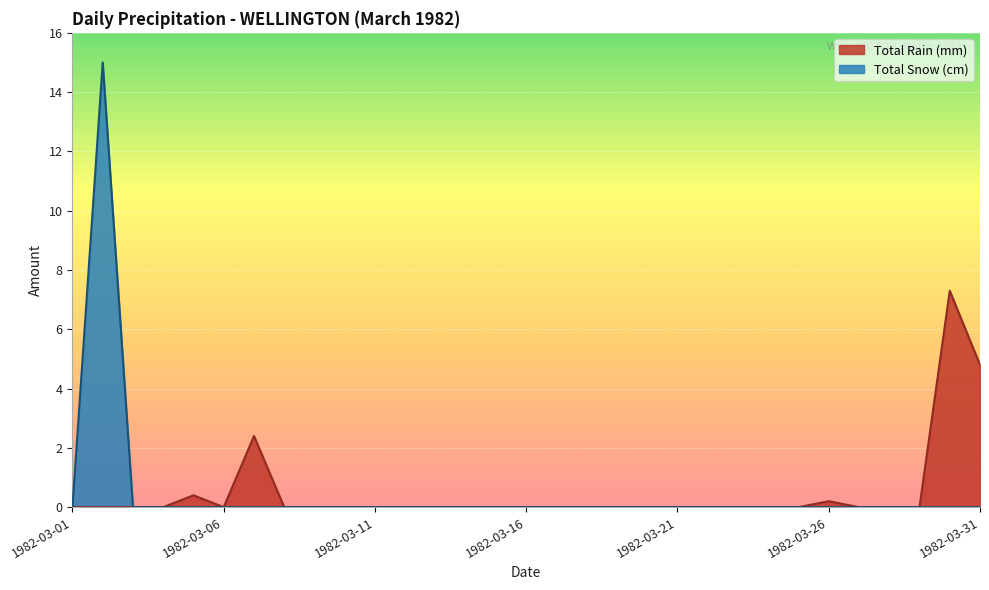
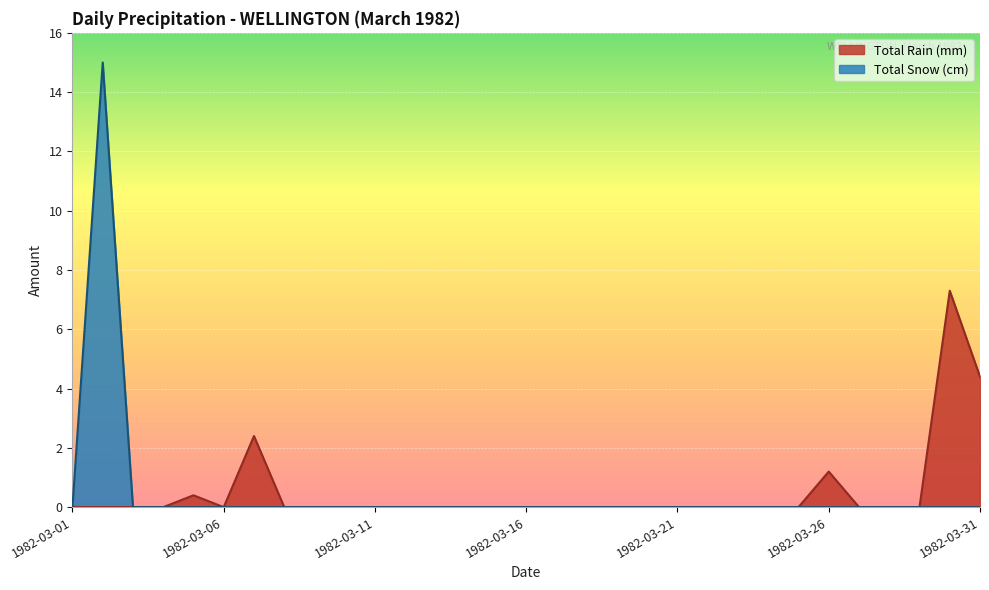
  {
    "Total Rain (mm)": {
-     "1982-03-26": 0.2,
-     "1982-03-31": 4.8
+     "1982-03-26": 1.2,
+     "1982-03-31": 4.4
    },
    "Total Snow (cm)": {
      "1982-03-26": 0.0,
      "1982-03-31": 0.0
    }
  }
